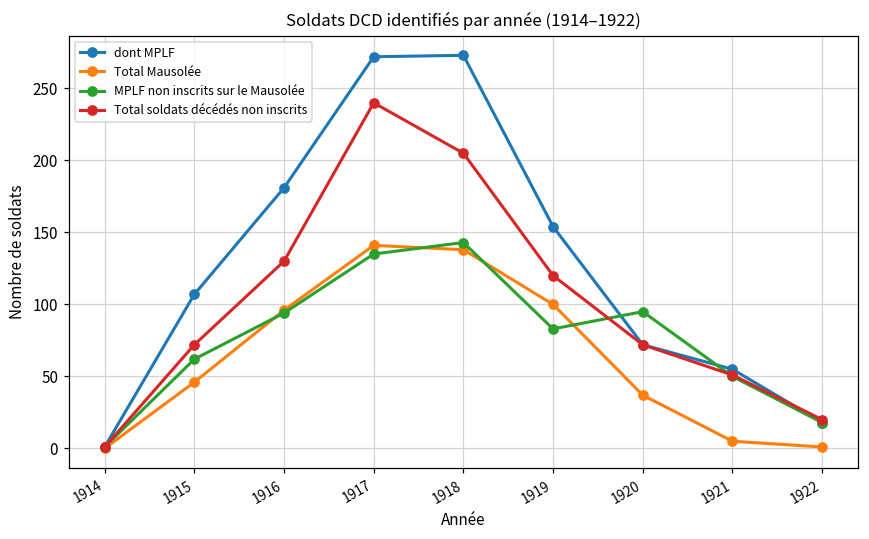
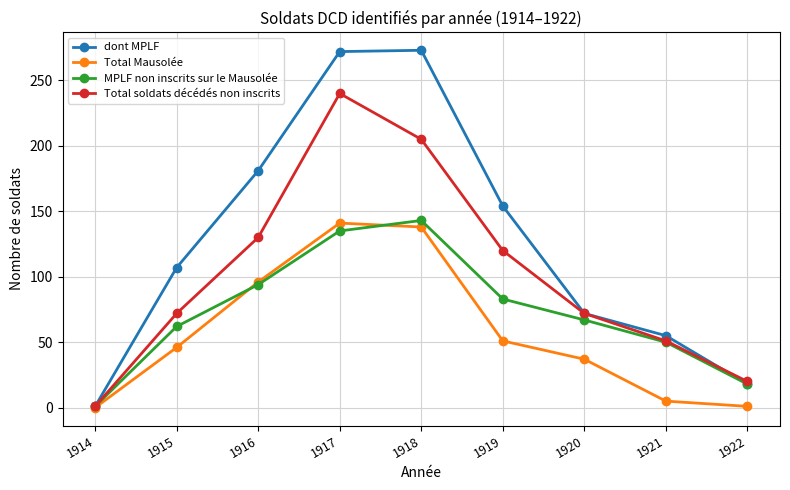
  {
    "dont MPLF": {
      "1915": 107,
      "1916": 181,
      "1917": 272,
      "1918": 273,
      "1919": 154,
      "1921": 55
    },
    "Total Mausolée": {
      "1915": 46,
      "1916": 96,
      "1917": 141,
      "1918": 138,
-     "1919": 100,
+     "1919": 51,
      "1920": 37,
      "1921": 5,
      "1922": 1
    },
    "MPLF non inscrits sur le Mausolée": {
      "1915": 62,
      "1916": 94,
      "1917": 135,
      "1918": 143,
      "1919": 83,
-     "1920": 95
+     "1920": 67
    },
    "Total soldats décédés non inscrits": {
      "1915": 72,
      "1916": 130,
      "1917": 240,
      "1918": 205,
      "1919": 120,
      "1922": 20
    }
  }
